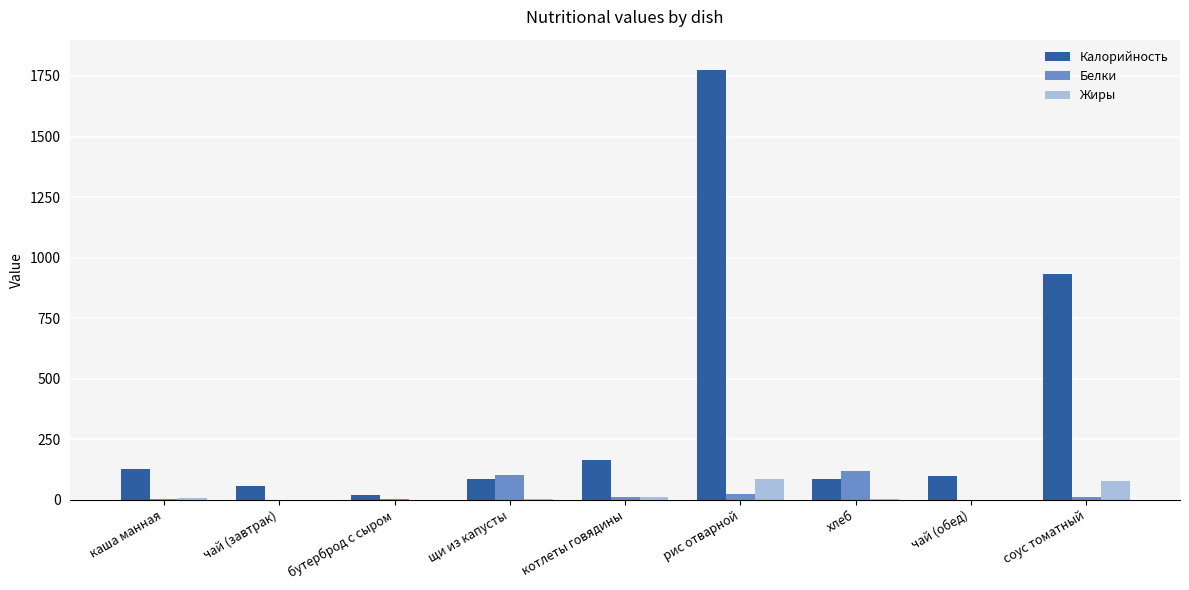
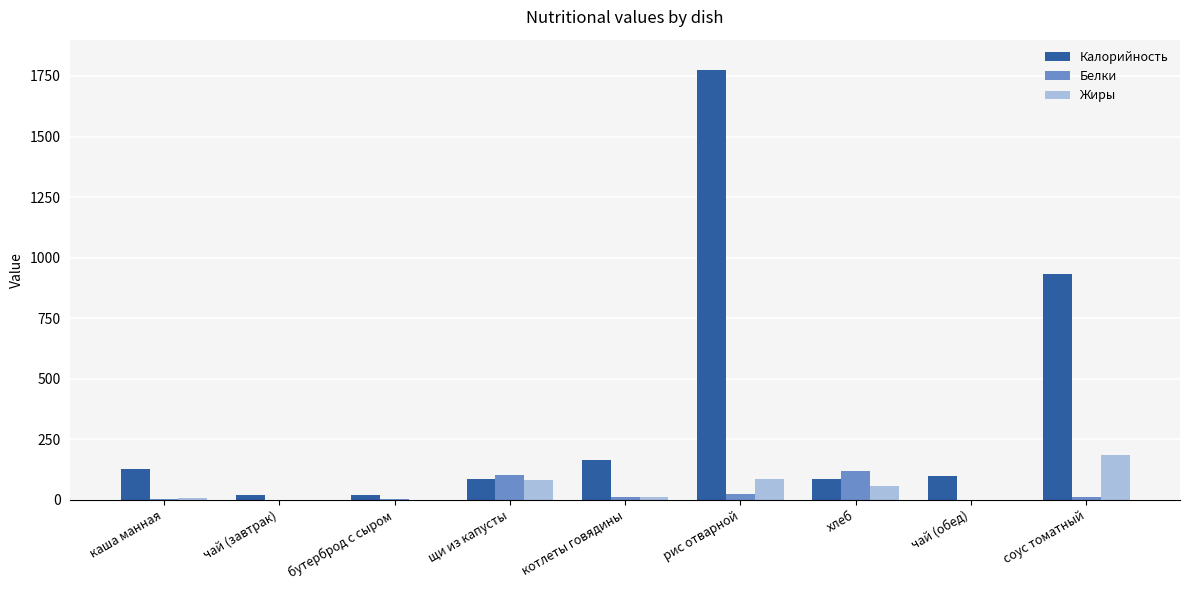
  {
    "Калорийность": {
      "каша манная": 130,
-     "чай (завтрак)": 60,
+     "чай (завтрак)": 20,
      "бутерброд с сыром": 20,
      "щи из капусты": 80,
      "котлеты говядины": 160,
      "рис отварной": 1780,
      "хлеб": 90,
      "чай (обед)": 100,
      "соус томатный": 930
    },
    "Белки": {
      "чай (завтрак)": 0,
      "щи из капусты": 100,
      "рис отварной": 20,
      "хлеб": 120,
      "чай (обед)": 0,
      "соус томатный": 10
    },
    "Жиры": {
      "чай (завтрак)": 0,
-     "щи из капусты": 10,
+     "щи из капусты": 80,
      "рис отварной": 90,
-     "хлеб": 0,
+     "хлеб": 60,
      "чай (обед)": 0,
-     "соус томатный": 80
+     "соус томатный": 180
    }
  }
